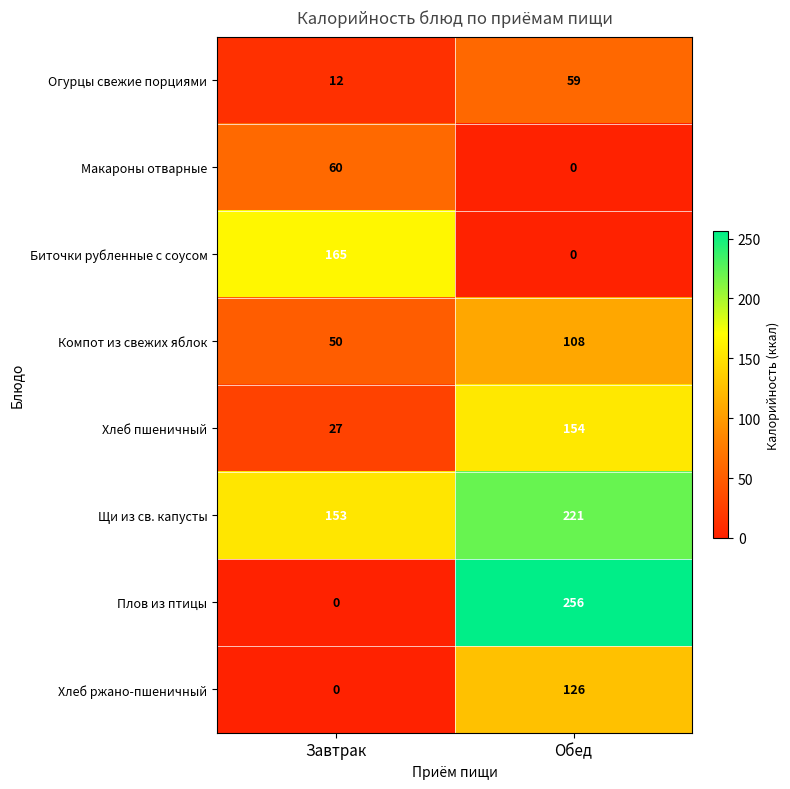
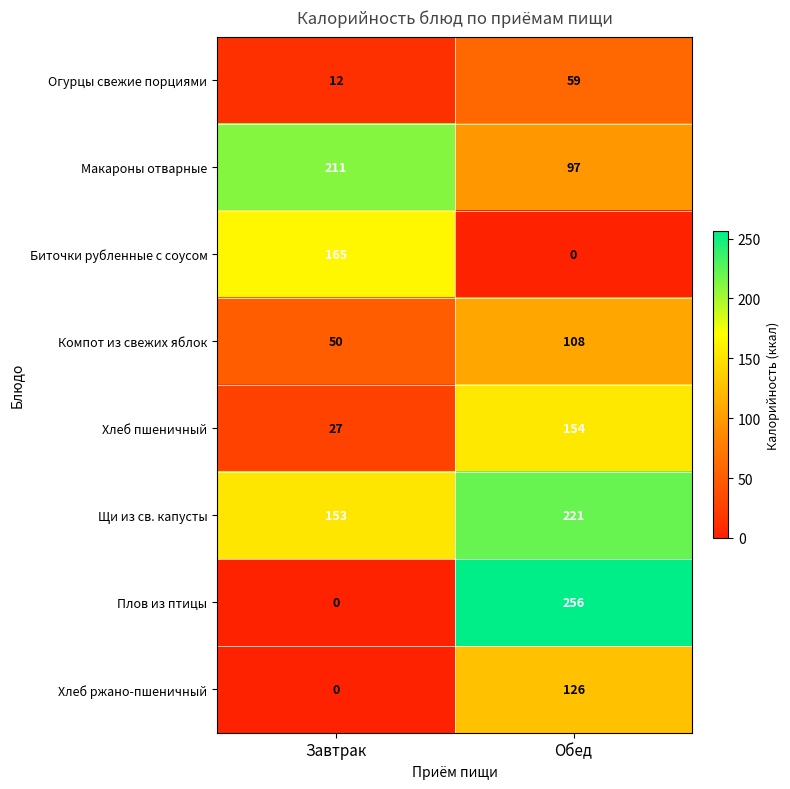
  {
    "Огурцы свежие порциями": {
      "Завтрак": 12,
      "Обед": 59
    },
    "Макароны отварные": {
-     "Завтрак": 60,
-     "Обед": 0
+     "Завтрак": 211,
+     "Обед": 97
    },
    "Биточки рубленные с соусом": {
      "Завтрак": 165,
      "Обед": 0
    },
    "Компот из свежих яблок": {
      "Завтрак": 50,
      "Обед": 108
    },
    "Хлеб пшеничный": {
      "Завтрак": 27,
      "Обед": 154
    },
    "Щи из св. капусты": {
      "Завтрак": 153,
      "Обед": 221
    },
    "Плов из птицы": {
      "Завтрак": 0,
      "Обед": 256
    },
    "Хлеб ржано-пшеничный": {
      "Завтрак": 0,
      "Обед": 126
    }
  }
